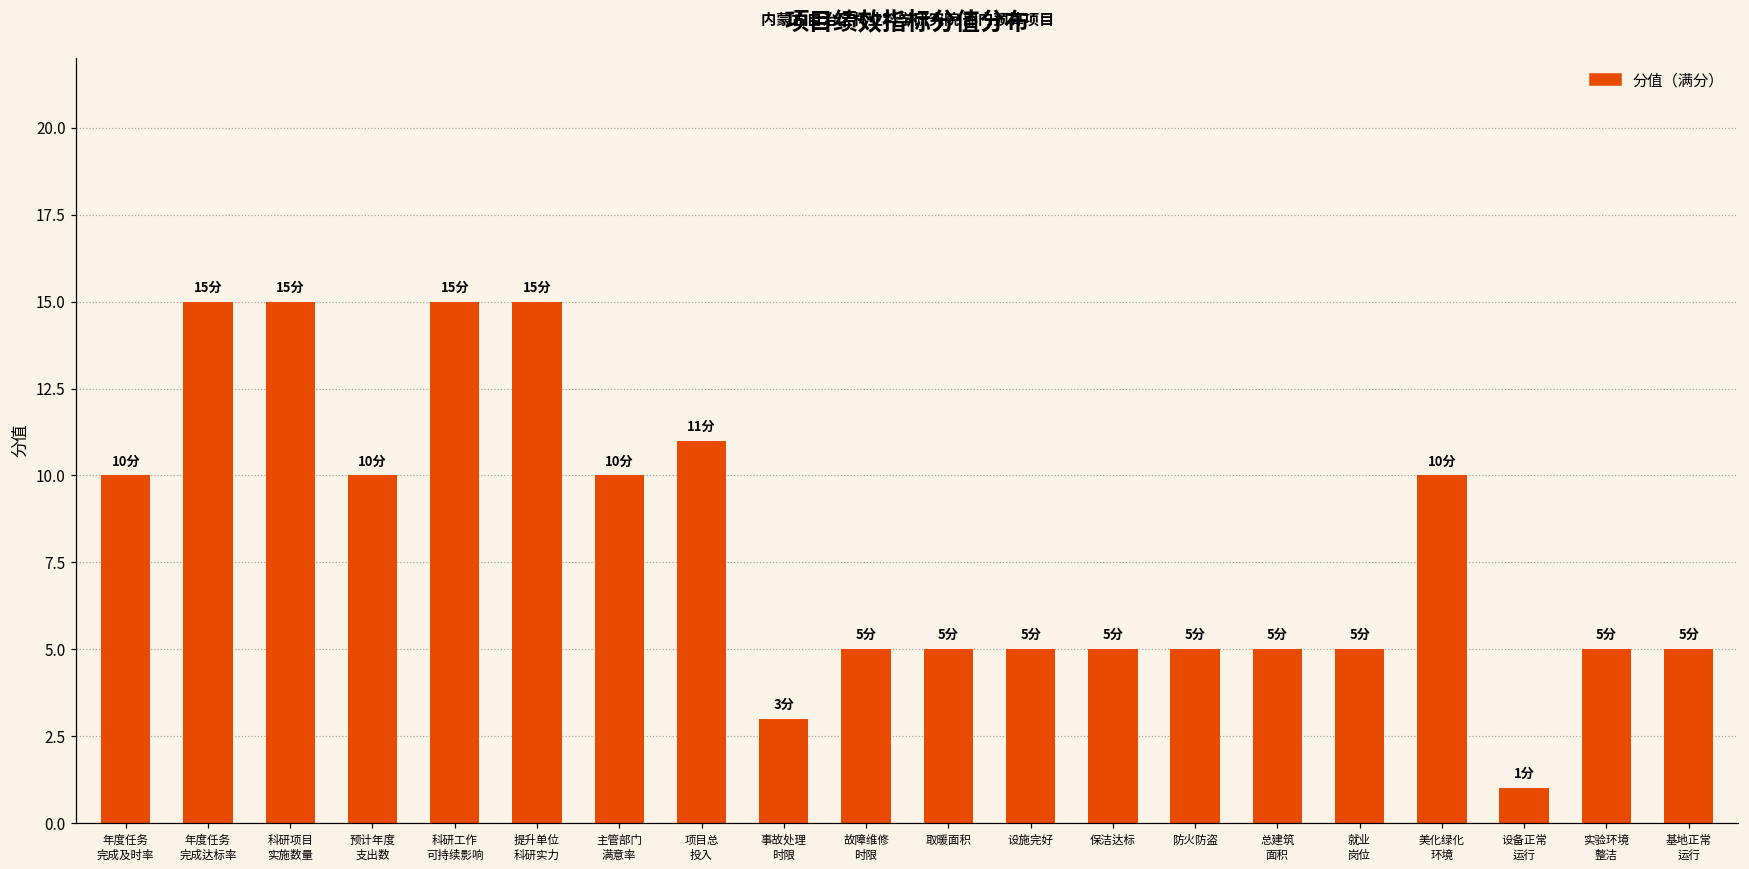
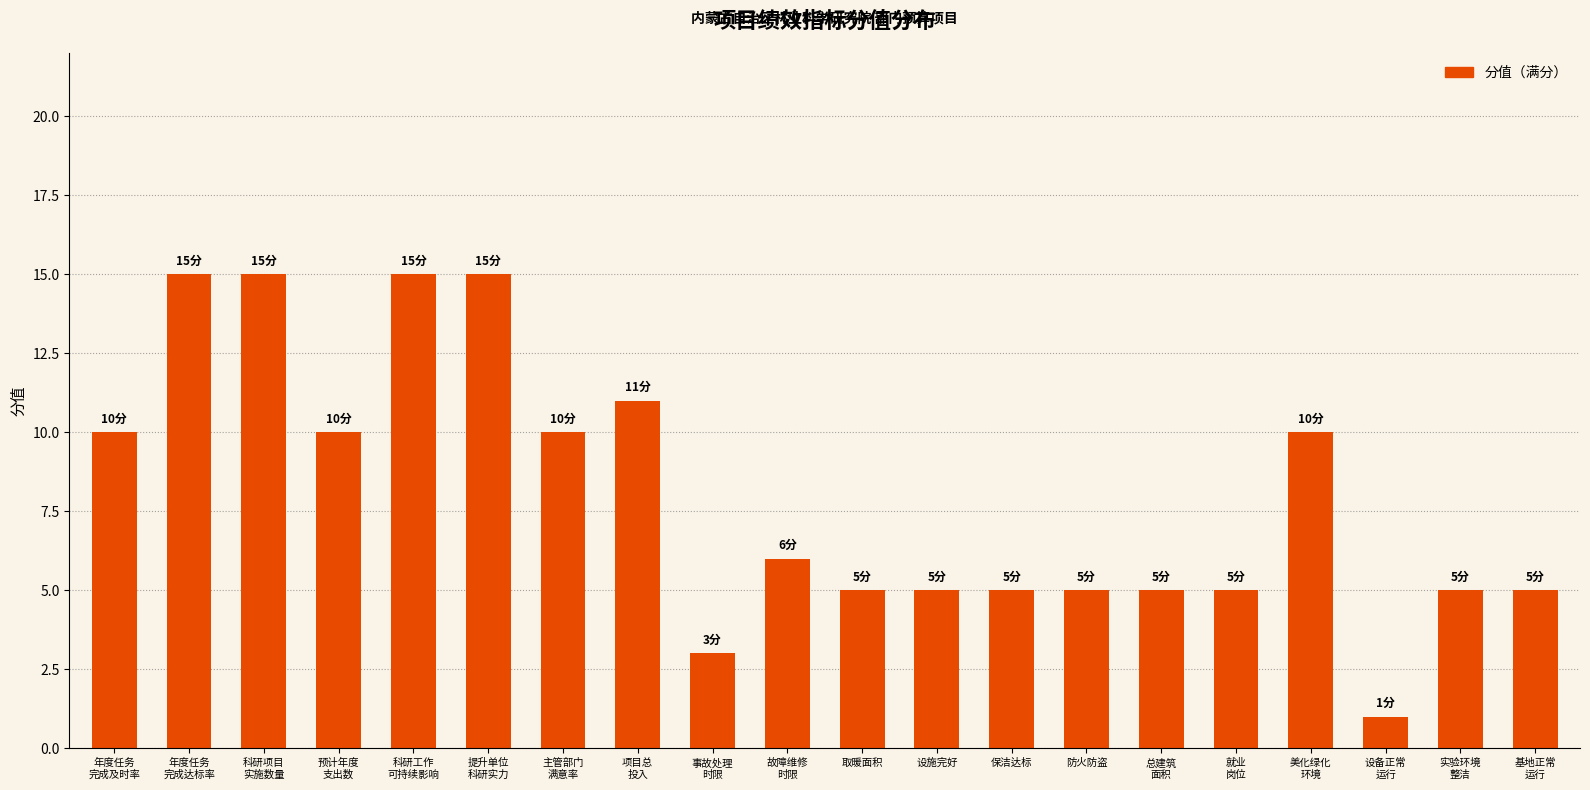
  {
    "年度任务 完成及时率": "10分",
    "年度任务 完成达标率": "15分",
    "科研项目 实施数量": "15分",
    "预计年度 支出数": "10分",
    "科研工作 可持续影响": "15分",
    "提升单位 科研实力": "15分",
    "主管部门 满意率": "10分",
    "项目总 投入": "11分",
    "事故处理 时限": "3分",
-   "故障维修 时限": "5分",
+   "故障维修 时限": "6分",
    "取暖面积": "5分",
    "设施完好": "5分",
    "保洁达标": "5分",
    "防火防盗": "5分",
    "总建筑 面积": "5分",
    "就业 岗位": "5分",
    "美化绿化 环境": "10分",
    "设备正常 运行": "1分",
    "实验环境 整洁": "5分",
    "基地正常 运行": "5分"
  }
